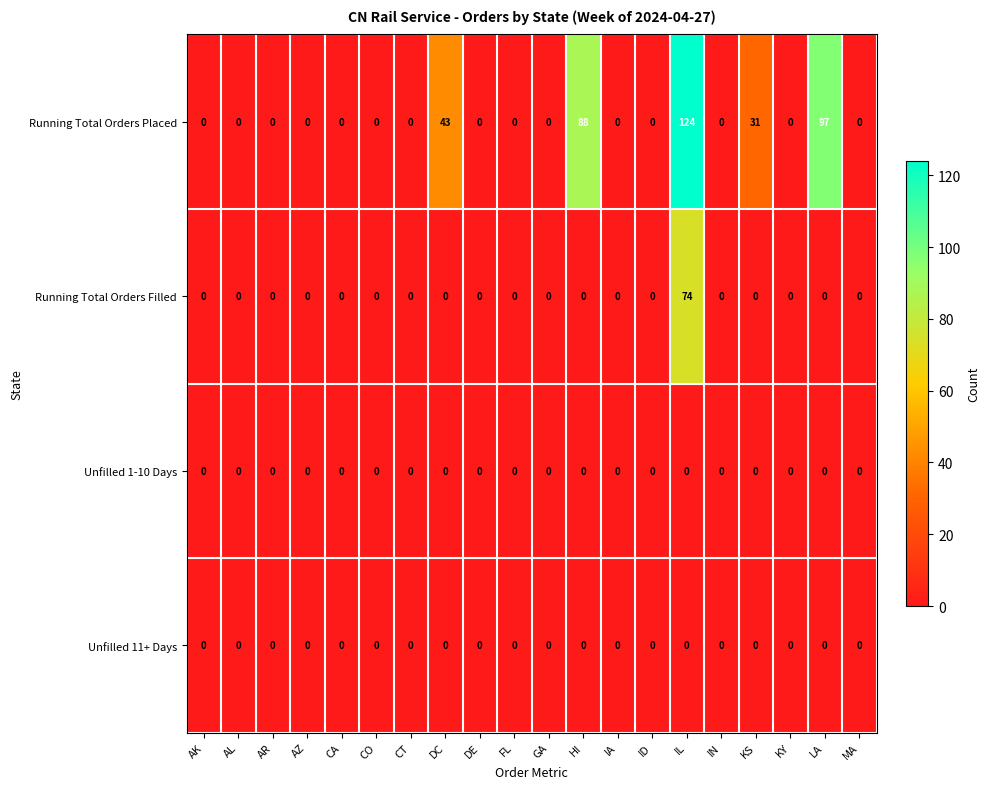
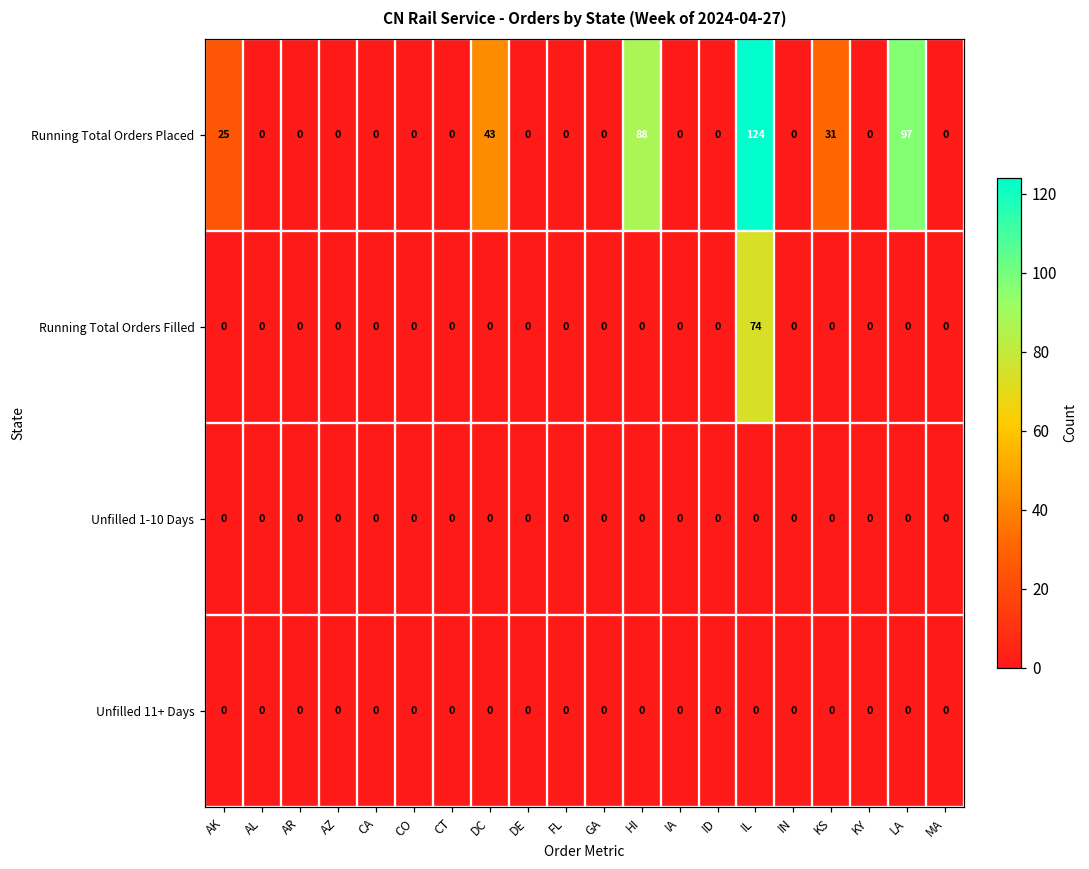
  {
    "Running Total Orders Placed": {
-     "AK": 0,
+     "AK": 25,
      "AL": 0,
      "AR": 0,
      "AZ": 0,
      "CA": 0,
      "CO": 0,
      "CT": 0,
      "DC": 43,
      "DE": 0,
      "FL": 0,
      "GA": 0,
      "HI": 88,
      "IA": 0,
      "ID": 0,
      "IL": 124,
      "IN": 0,
      "KS": 31,
      "KY": 0,
      "LA": 97,
      "MA": 0
    },
    "Running Total Orders Filled": {
      "AK": 0,
      "AL": 0,
      "AR": 0,
      "AZ": 0,
      "CA": 0,
      "CO": 0,
      "CT": 0,
      "DC": 0,
      "DE": 0,
      "FL": 0,
      "GA": 0,
      "HI": 0,
      "IA": 0,
      "ID": 0,
      "IL": 74,
      "IN": 0,
      "KS": 0,
      "KY": 0,
      "LA": 0,
      "MA": 0
    },
    "Unfilled 1-10 Days": {
      "AK": 0,
      "AL": 0,
      "AR": 0,
      "AZ": 0,
      "CA": 0,
      "CO": 0,
      "CT": 0,
      "DC": 0,
      "DE": 0,
      "FL": 0,
      "GA": 0,
      "HI": 0,
      "IA": 0,
      "ID": 0,
      "IL": 0,
      "IN": 0,
      "KS": 0,
      "KY": 0,
      "LA": 0,
      "MA": 0
    },
    "Unfilled 11+ Days": {
      "AK": 0,
      "AL": 0,
      "AR": 0,
      "AZ": 0,
      "CA": 0,
      "CO": 0,
      "CT": 0,
      "DC": 0,
      "DE": 0,
      "FL": 0,
      "GA": 0,
      "HI": 0,
      "IA": 0,
      "ID": 0,
      "IL": 0,
      "IN": 0,
      "KS": 0,
      "KY": 0,
      "LA": 0,
      "MA": 0
    }
  }
